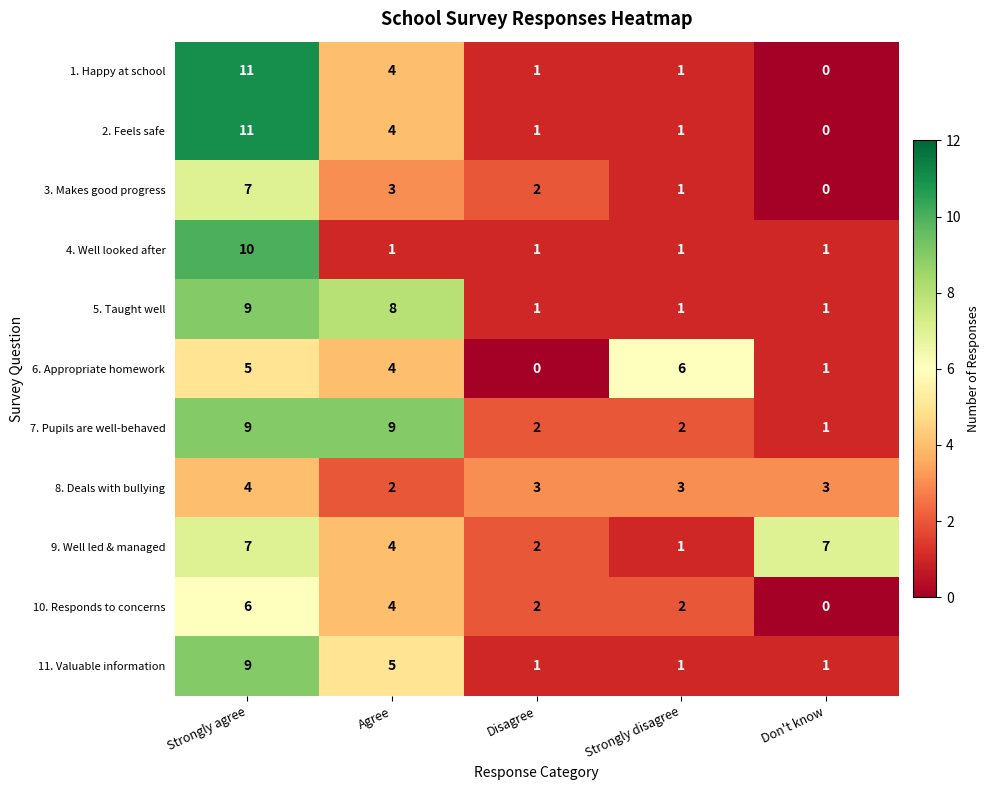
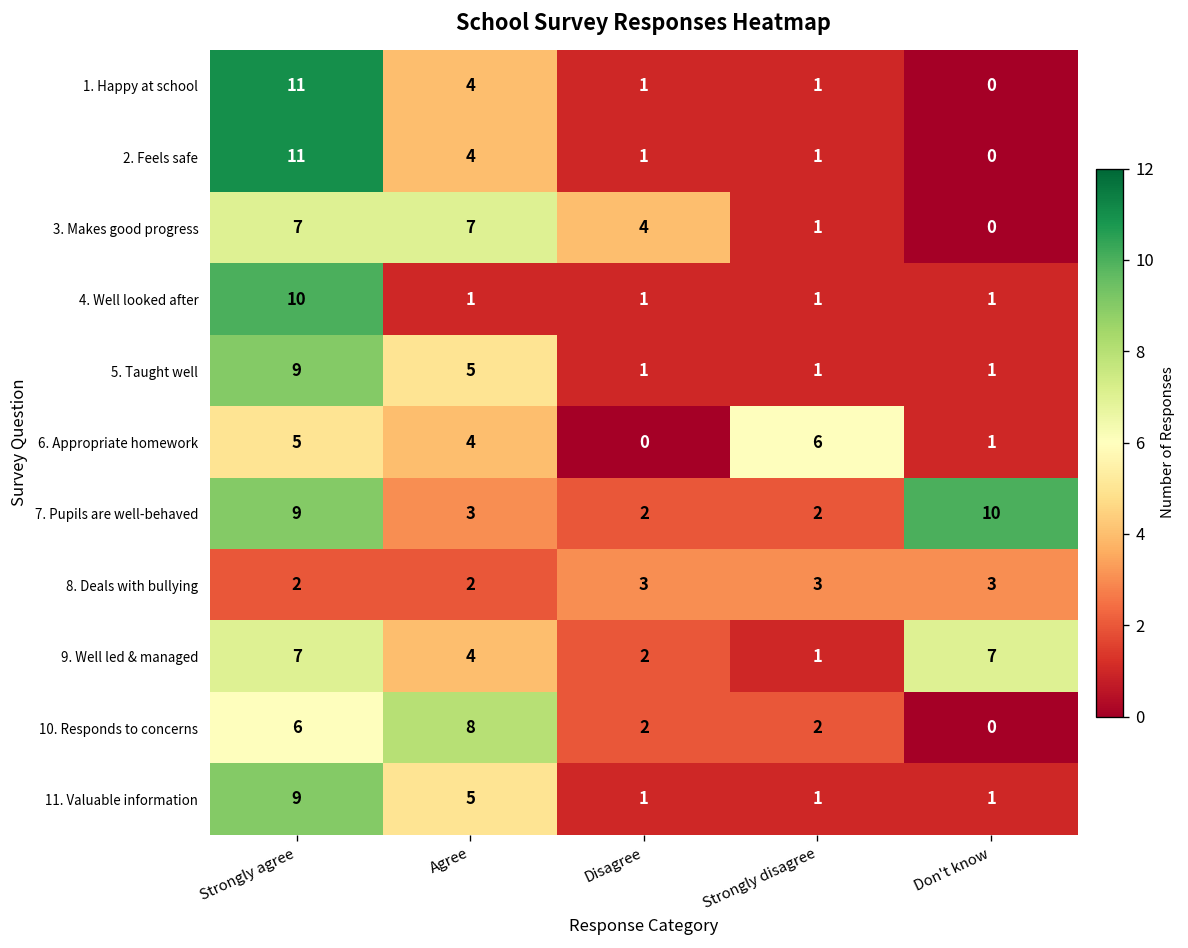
  {
    "1. Happy at school": {
      "Strongly agree": 11,
      "Agree": 4,
      "Disagree": 1,
      "Strongly disagree": 1,
      "Don't know": 0
    },
    "2. Feels safe": {
      "Strongly agree": 11,
      "Agree": 4,
      "Disagree": 1,
      "Strongly disagree": 1,
      "Don't know": 0
    },
    "3. Makes good progress": {
      "Strongly agree": 7,
-     "Agree": 3,
-     "Disagree": 2,
+     "Agree": 7,
+     "Disagree": 4,
      "Strongly disagree": 1,
      "Don't know": 0
    },
    "4. Well looked after": {
      "Strongly agree": 10,
      "Agree": 1,
      "Disagree": 1,
      "Strongly disagree": 1,
      "Don't know": 1
    },
    "5. Taught well": {
      "Strongly agree": 9,
-     "Agree": 8,
+     "Agree": 5,
      "Disagree": 1,
      "Strongly disagree": 1,
      "Don't know": 1
    },
    "6. Appropriate homework": {
      "Strongly agree": 5,
      "Agree": 4,
      "Disagree": 0,
      "Strongly disagree": 6,
      "Don't know": 1
    },
    "7. Pupils are well-behaved": {
      "Strongly agree": 9,
-     "Agree": 9,
+     "Agree": 3,
      "Disagree": 2,
      "Strongly disagree": 2,
-     "Don't know": 1
+     "Don't know": 10
    },
    "8. Deals with bullying": {
-     "Strongly agree": 4,
+     "Strongly agree": 2,
      "Agree": 2,
      "Disagree": 3,
      "Strongly disagree": 3,
      "Don't know": 3
    },
    "9. Well led & managed": {
      "Strongly agree": 7,
      "Agree": 4,
      "Disagree": 2,
      "Strongly disagree": 1,
      "Don't know": 7
    },
    "10. Responds to concerns": {
      "Strongly agree": 6,
-     "Agree": 4,
+     "Agree": 8,
      "Disagree": 2,
      "Strongly disagree": 2,
      "Don't know": 0
    },
    "11. Valuable information": {
      "Strongly agree": 9,
      "Agree": 5,
      "Disagree": 1,
      "Strongly disagree": 1,
      "Don't know": 1
    }
  }
